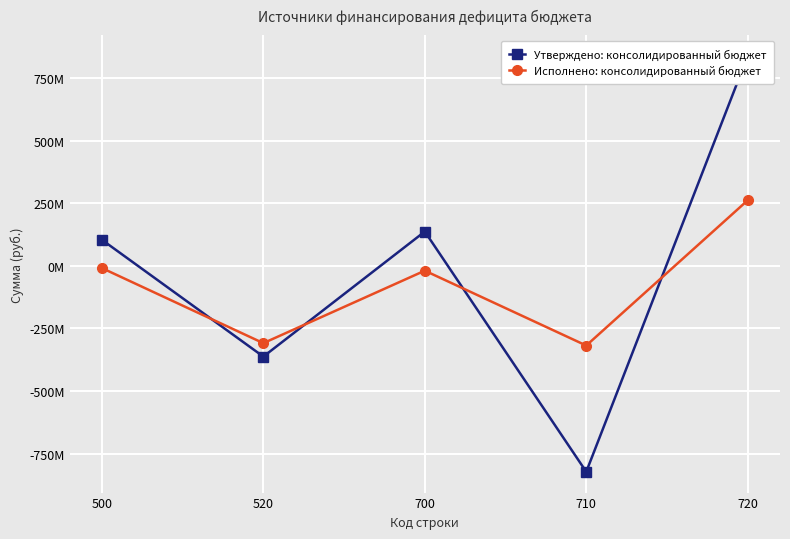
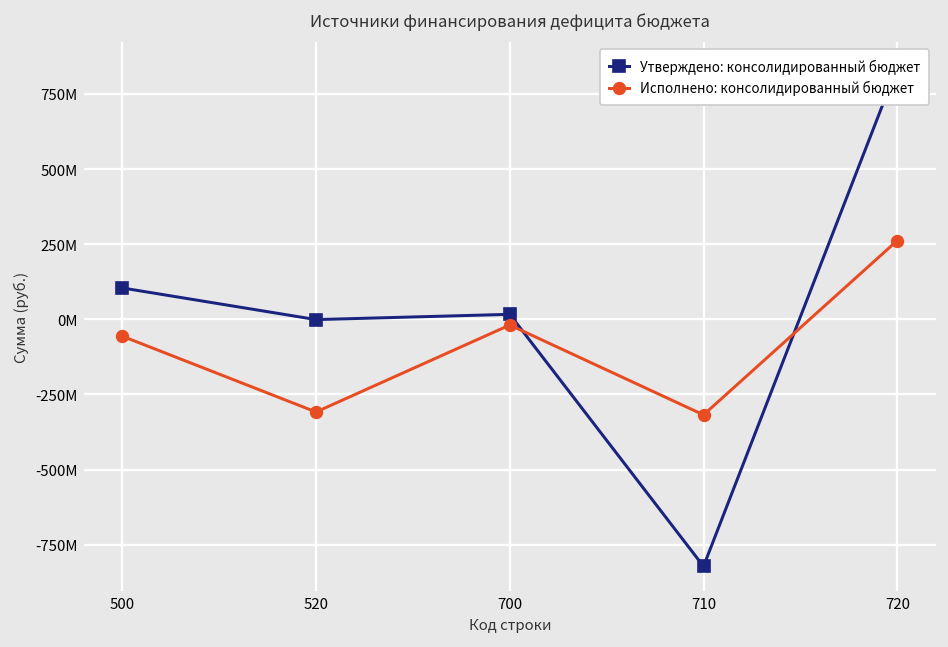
  {
    "Утверждено: консолидированный бюджет": {
      "500": 100000000,
-     "520": -360000000,
-     "700": 140000000,
+     "520": 0,
+     "700": 20000000,
      "710": -820000000
    },
    "Исполнено: консолидированный бюджет": {
-     "500": -10000000,
+     "500": -60000000,
      "520": -310000000,
      "700": -20000000,
      "710": -320000000,
      "720": 260000000
    }
  }
